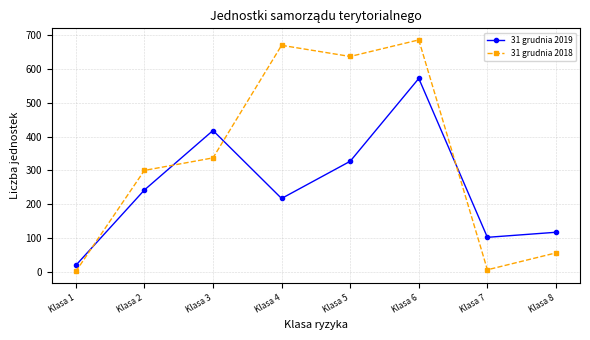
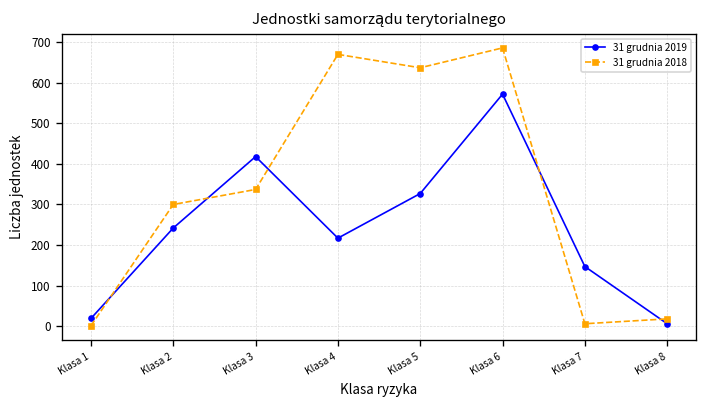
  {
    "31 grudnia 2019": {
      "Klasa 1": 20,
      "Klasa 2": 240,
      "Klasa 3": 420,
      "Klasa 4": 220,
      "Klasa 5": 330,
      "Klasa 6": 570,
-     "Klasa 7": 100,
-     "Klasa 8": 120
+     "Klasa 7": 150,
+     "Klasa 8": 10
    },
    "31 grudnia 2018": {
      "Klasa 1": 0,
      "Klasa 2": 300,
      "Klasa 3": 340,
      "Klasa 4": 670,
      "Klasa 5": 640,
      "Klasa 6": 690,
      "Klasa 7": 10,
-     "Klasa 8": 60
+     "Klasa 8": 20
    }
  }
